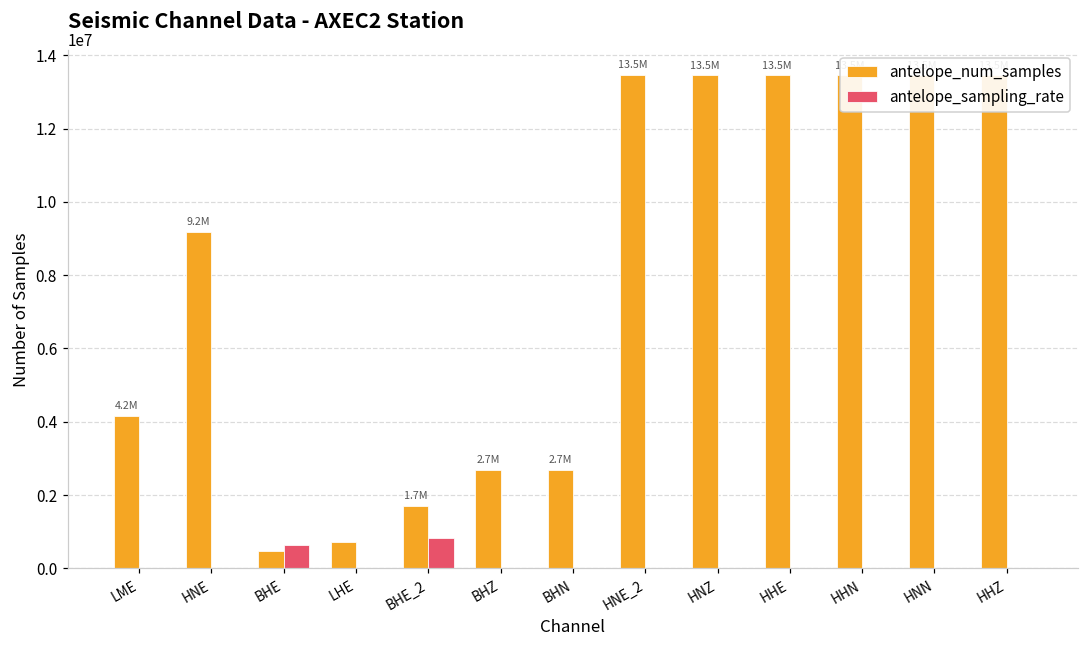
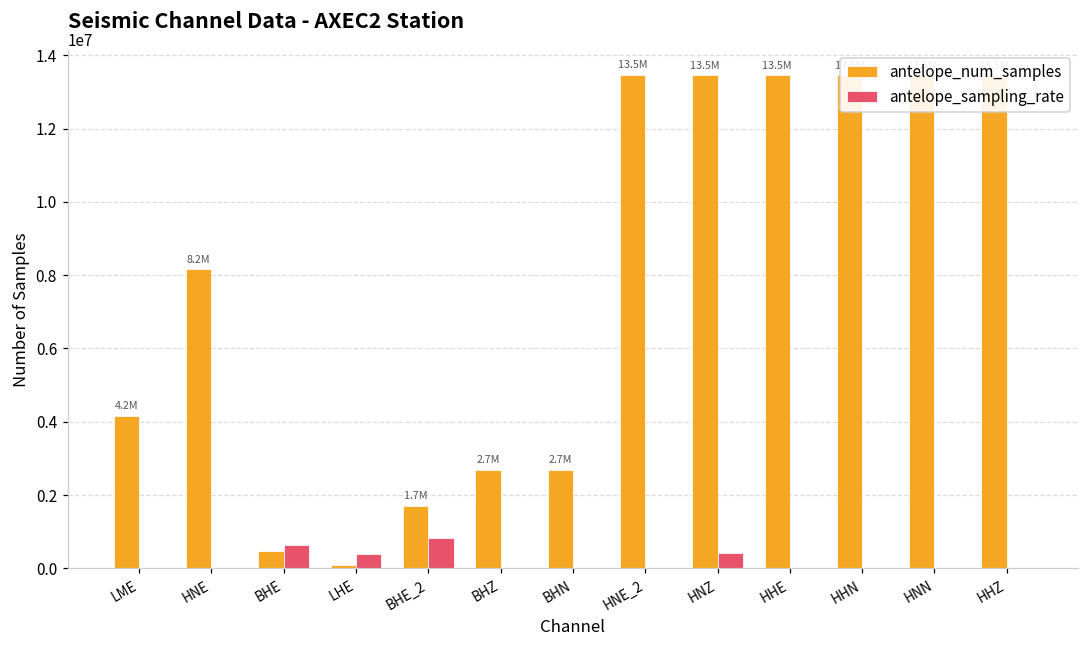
  {
    "antelope_num_samples": {
      "LME": "4.2M",
-     "HNE": "9.2M",
-     "LHE": "700000",
+     "HNE": "8.2M",
+     "LHE": "100000",
      "BHE_2": "1.7M",
      "BHZ": "2.7M",
      "BHN": "2.7M",
      "HNE_2": "13.5M",
      "HNZ": "13.5M",
      "HHE": "13.5M"
    },
    "antelope_sampling_rate": {
      "BHE": "600000",
-     "LHE": "0",
+     "LHE": "400000",
      "BHE_2": "800000",
-     "HNZ": "0"
+     "HNZ": "400000"
    }
  }
